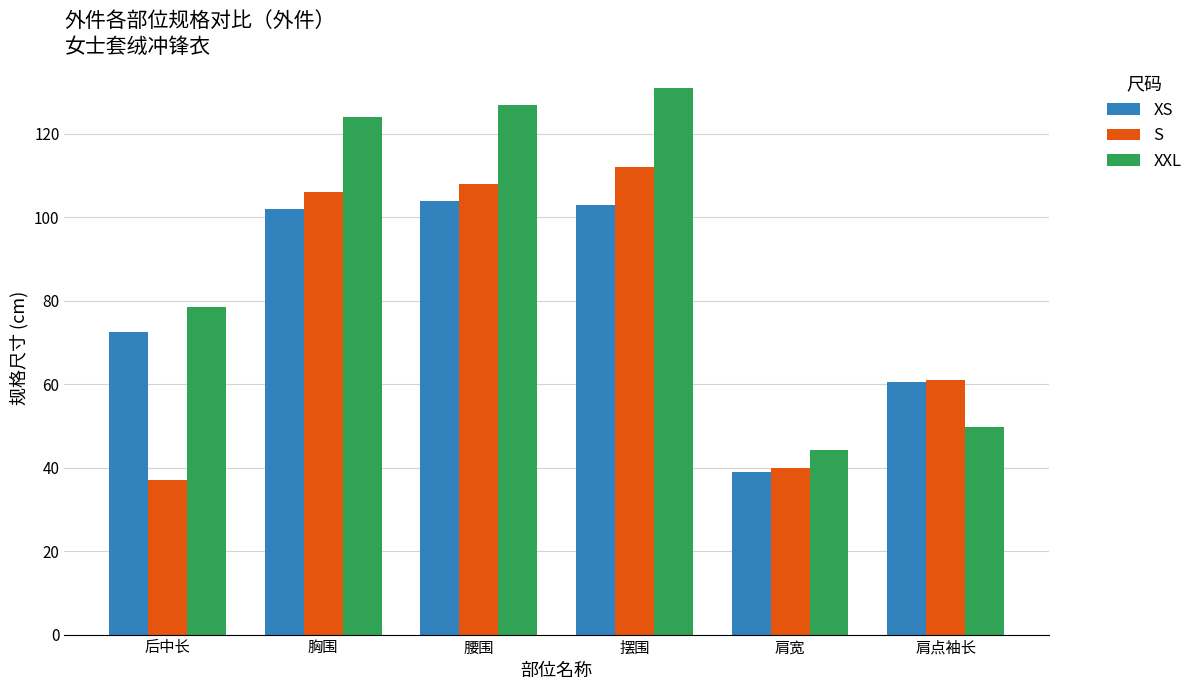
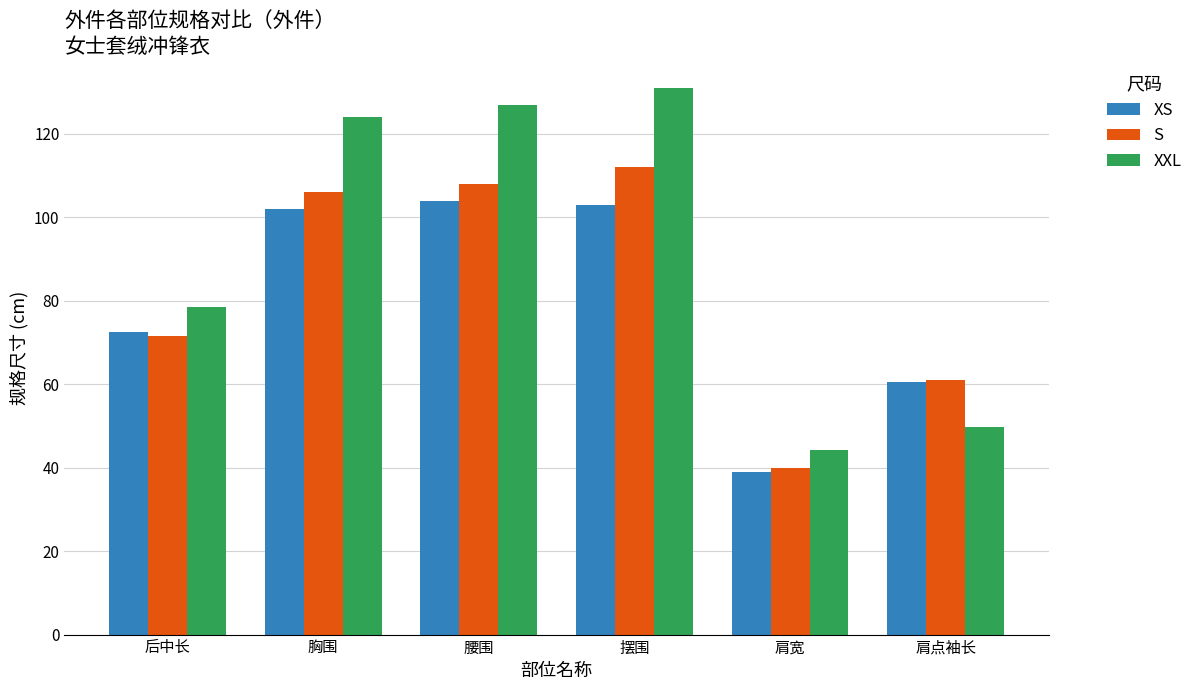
  {
    "XS": {
      "后中长": 73,
      "胸围": 102,
      "腰围": 104,
      "摆围": 103,
      "肩宽": 39,
      "肩点袖长": 61
    },
    "S": {
-     "后中长": 37,
+     "后中长": 72,
      "胸围": 106,
      "腰围": 108,
      "摆围": 112,
      "肩宽": 40,
      "肩点袖长": 61
    },
    "XXL": {
      "后中长": 79,
      "胸围": 124,
      "腰围": 127,
      "摆围": 131,
      "肩宽": 44,
      "肩点袖长": 50
    }
  }
